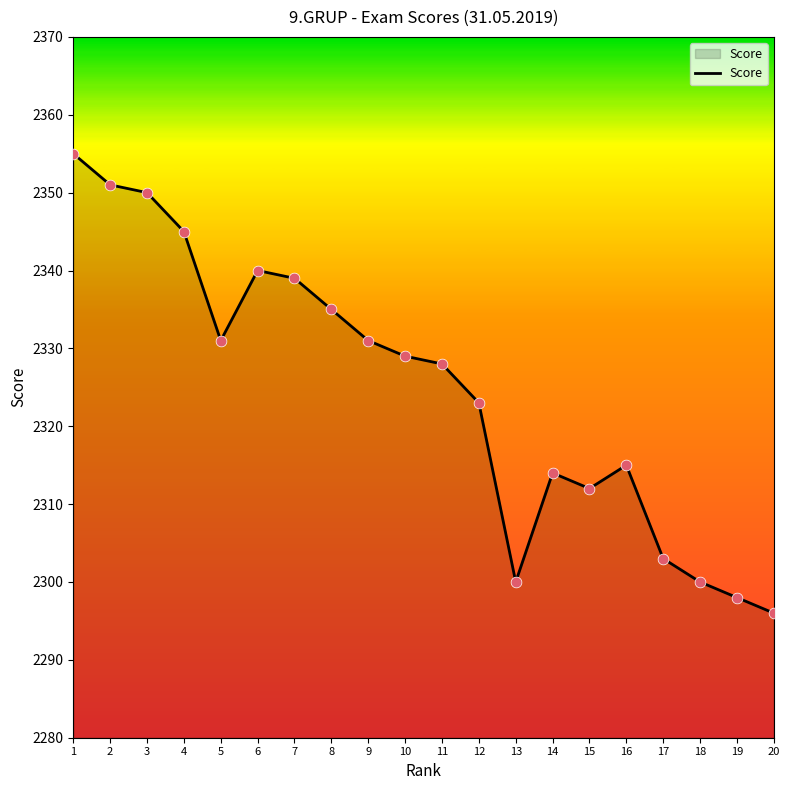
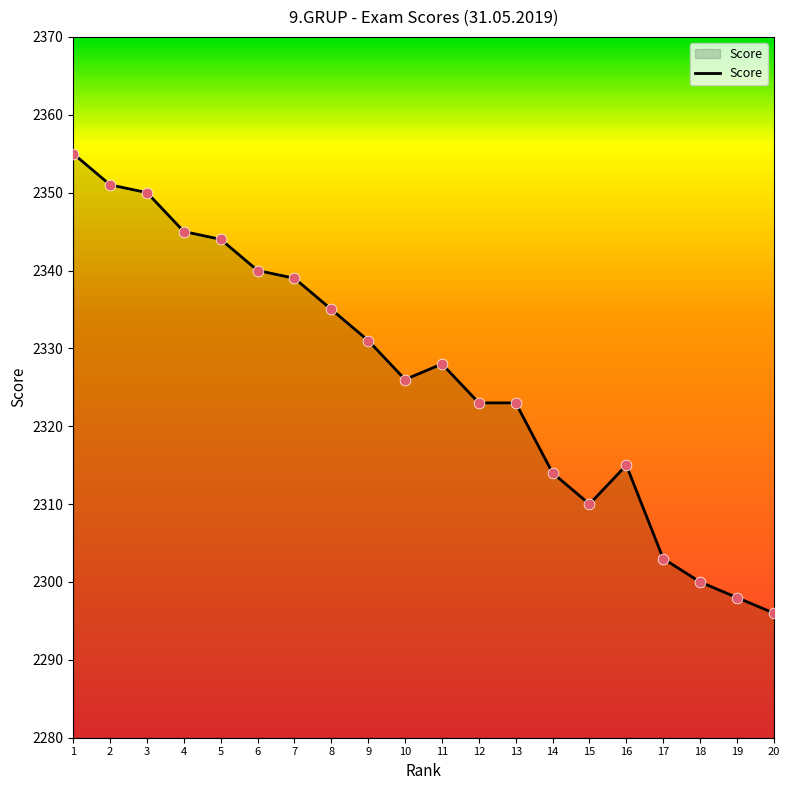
  {
    "1": 2355,
    "2": 2351,
    "3": 2350,
    "4": 2345,
-   "5": 2331,
+   "5": 2344,
    "6": 2340,
    "7": 2339,
    "8": 2335,
    "9": 2331,
-   "10": 2329,
+   "10": 2326,
    "11": 2328,
    "12": 2323,
-   "13": 2300,
+   "13": 2323,
    "14": 2314,
-   "15": 2312,
+   "15": 2310,
    "16": 2315,
    "17": 2303,
    "18": 2300,
    "19": 2298,
    "20": 2296
  }
